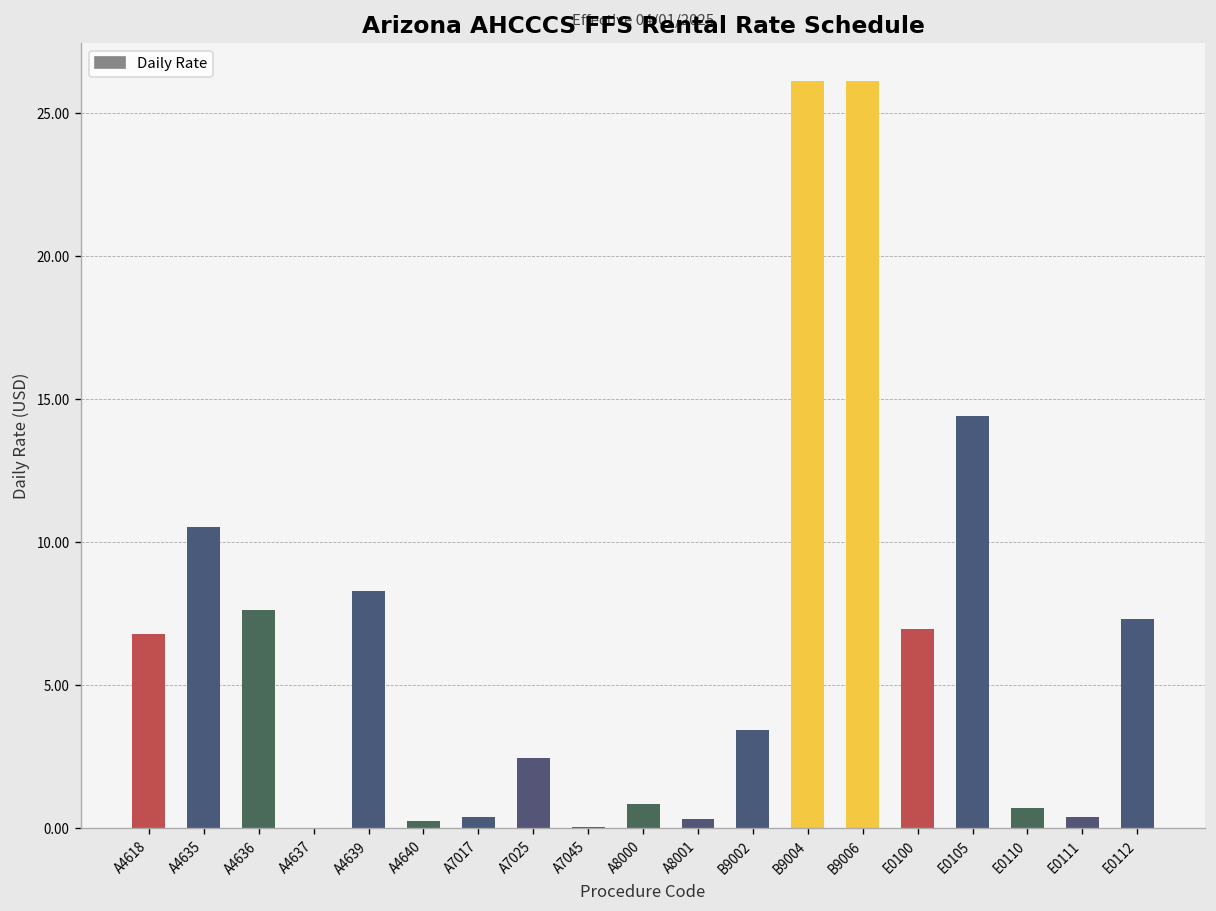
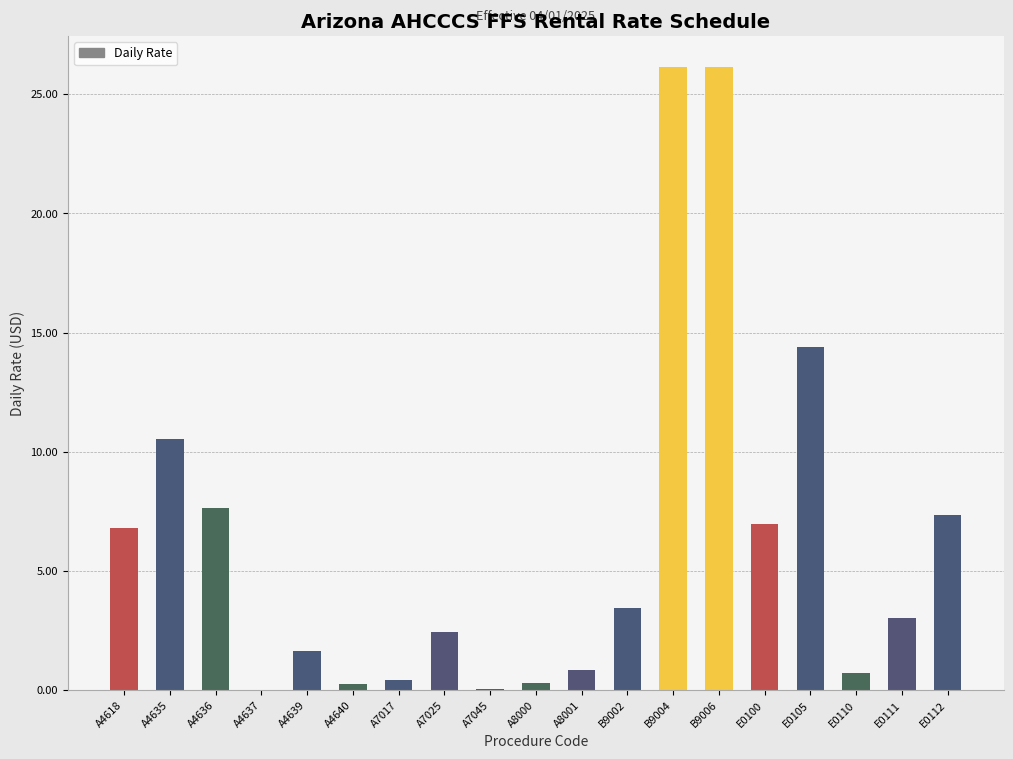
  {
    "A4618": 6.8,
    "A4635": 10.5,
    "A4636": 7.6,
-   "A4639": 8.3,
+   "A4639": 1.6,
    "A4640": 0.2,
    "A7017": 0.4,
    "A7025": 2.5,
-   "A8000": 0.9,
-   "A8001": 0.3,
+   "A8000": 0.3,
+   "A8001": 0.9,
    "B9002": 3.5,
    "B9004": 26.1,
    "B9006": 26.1,
    "E0100": 7.0,
    "E0105": 14.4,
    "E0110": 0.7,
-   "E0111": 0.4,
+   "E0111": 3.0,
    "E0112": 7.3
  }
